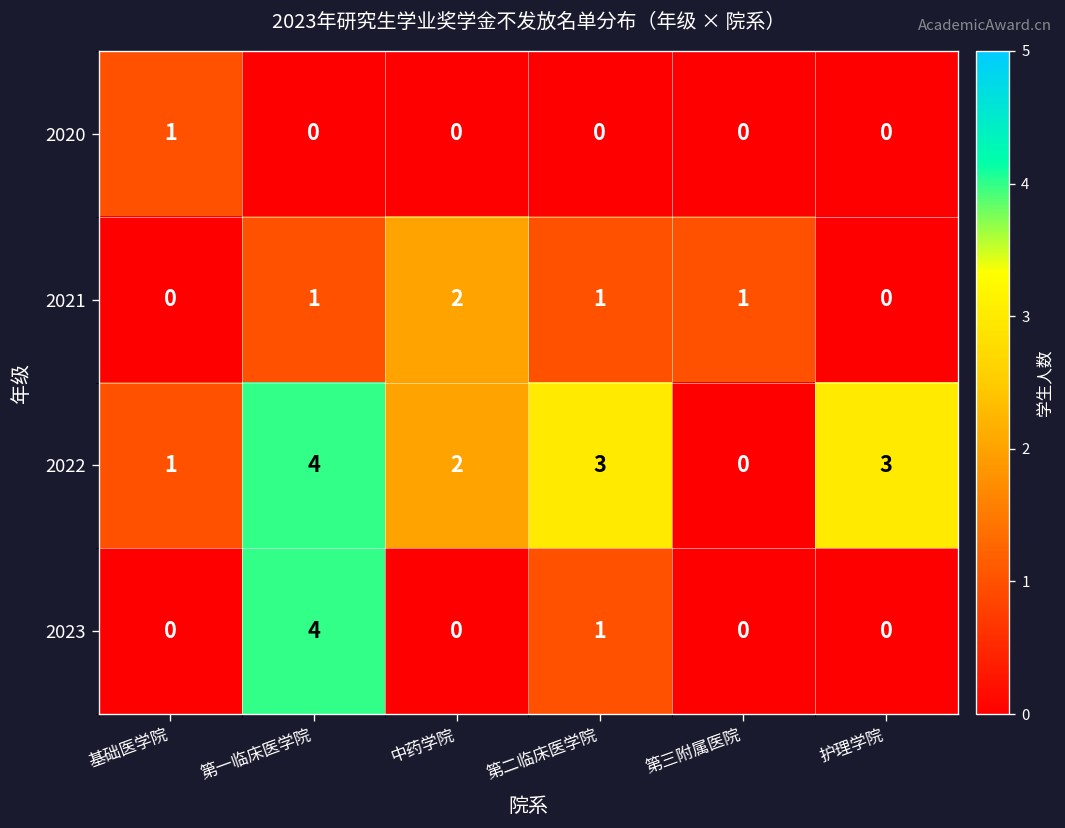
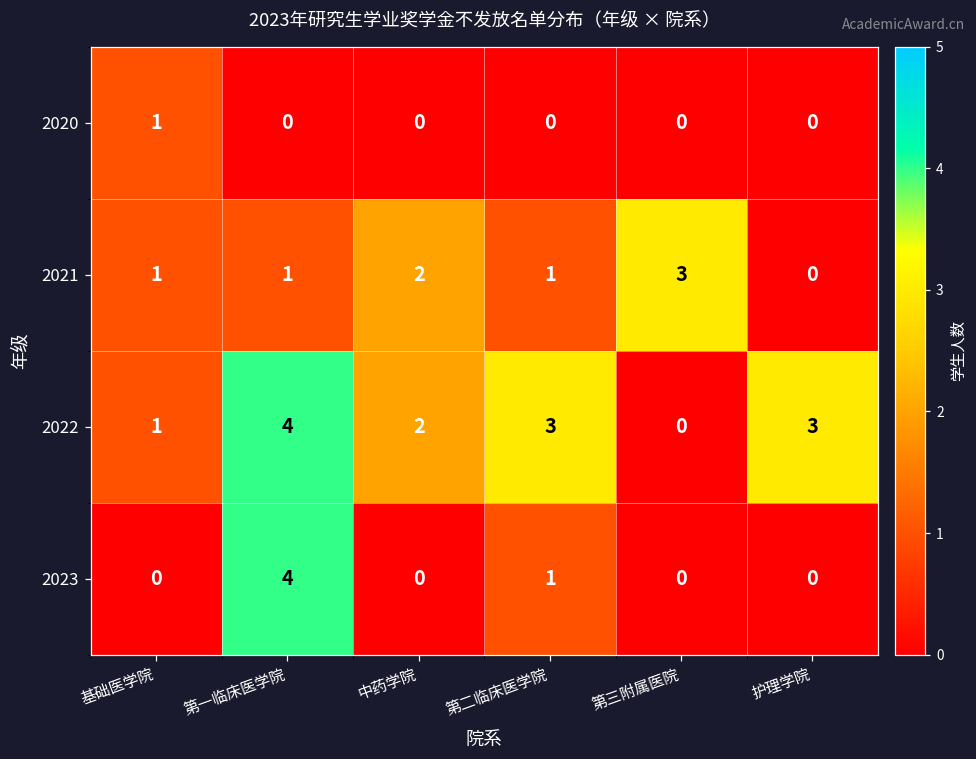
  {
    "2020": {
      "基础医学院": 1,
      "第一临床医学院": 0,
      "中药学院": 0,
      "第二临床医学院": 0,
      "第三附属医院": 0,
      "护理学院": 0
    },
    "2021": {
-     "基础医学院": 0,
+     "基础医学院": 1,
      "第一临床医学院": 1,
      "中药学院": 2,
      "第二临床医学院": 1,
-     "第三附属医院": 1,
+     "第三附属医院": 3,
      "护理学院": 0
    },
    "2022": {
      "基础医学院": 1,
      "第一临床医学院": 4,
      "中药学院": 2,
      "第二临床医学院": 3,
      "第三附属医院": 0,
      "护理学院": 3
    },
    "2023": {
      "基础医学院": 0,
      "第一临床医学院": 4,
      "中药学院": 0,
      "第二临床医学院": 1,
      "第三附属医院": 0,
      "护理学院": 0
    }
  }
